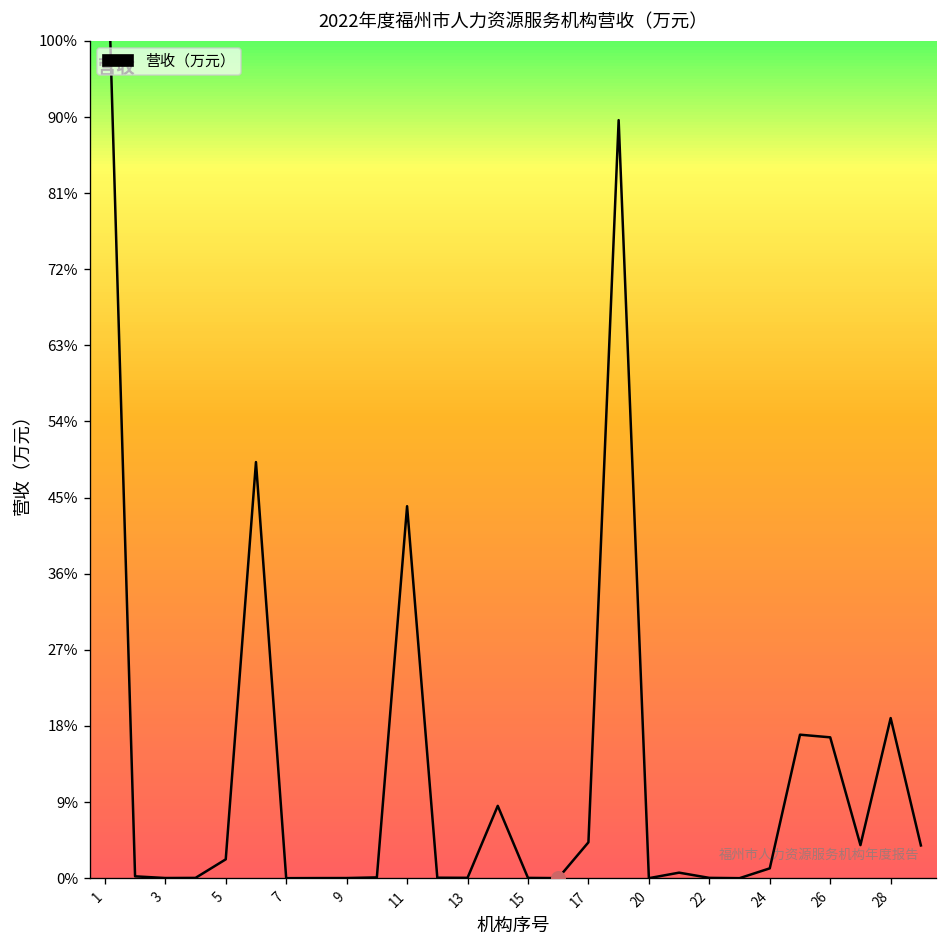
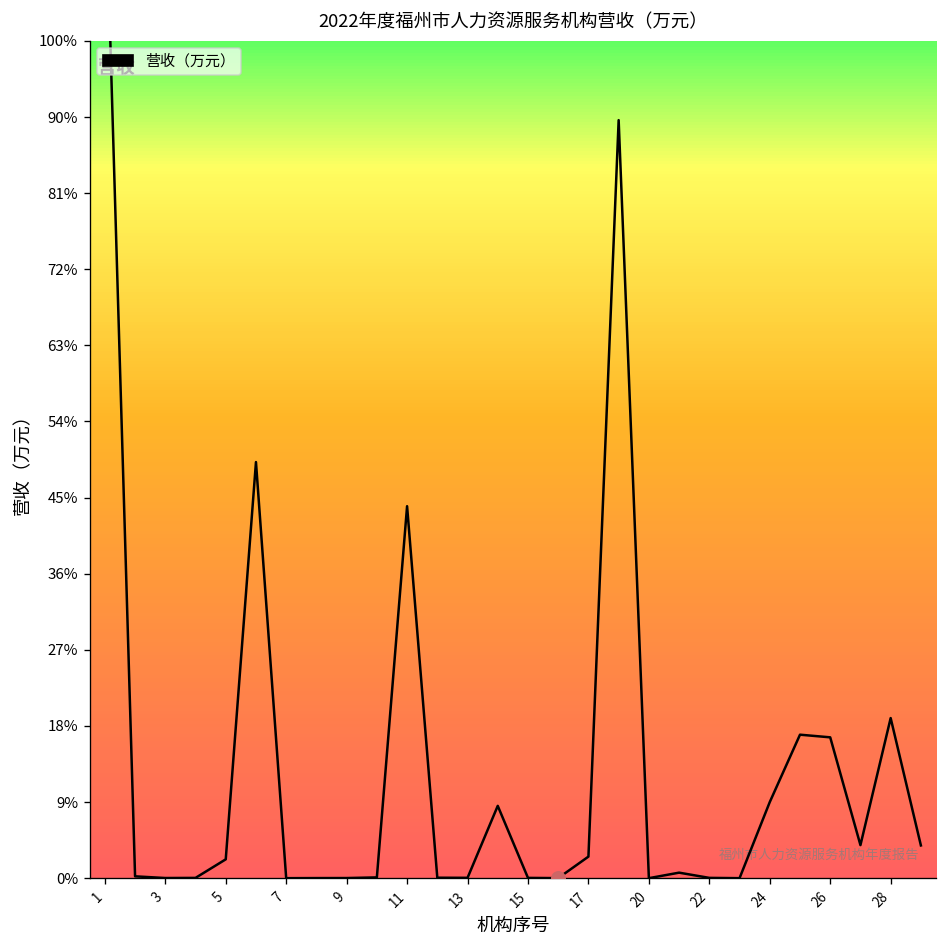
  {
    "营收（万元）": {
      "3": "0%",
      "5": "2%",
      "7": "0%",
      "9": "0%",
      "11": "44%",
      "13": "0%",
      "15": "0%",
-     "17": "4%",
+     "17": "3%",
      "20": "0%",
      "22": "0%",
-     "24": "1%",
+     "24": "9%",
      "26": "17%",
      "28": "19%"
    }
  }
